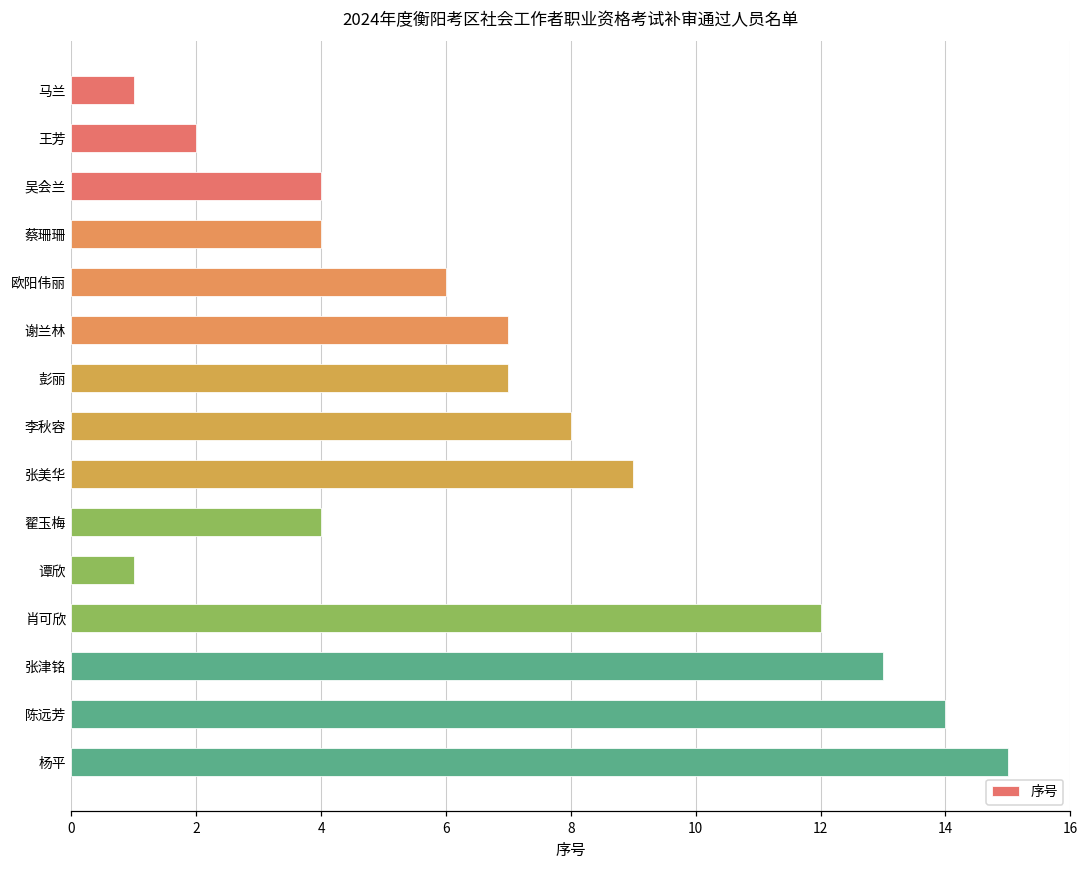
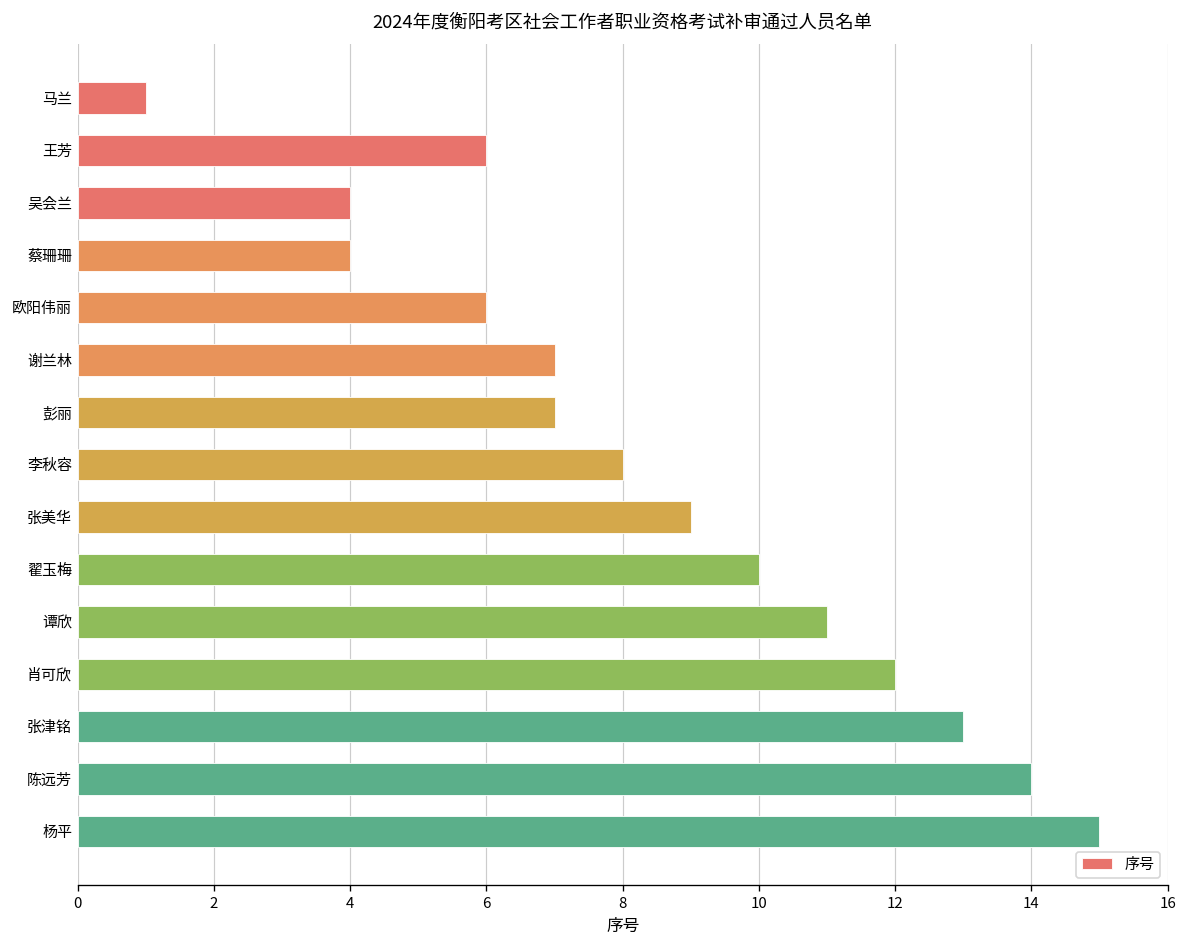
  {
    "马兰": 1,
-   "王芳": 2,
+   "王芳": 6,
    "吴会兰": 4,
    "蔡珊珊": 4,
    "欧阳伟丽": 6,
    "谢兰林": 7,
    "彭丽": 7,
    "李秋容": 8,
    "张美华": 9,
-   "翟玉梅": 4,
-   "谭欣": 1,
+   "翟玉梅": 10,
+   "谭欣": 11,
    "肖可欣": 12,
    "张津铭": 13,
    "陈远芳": 14,
    "杨平": 15
  }
